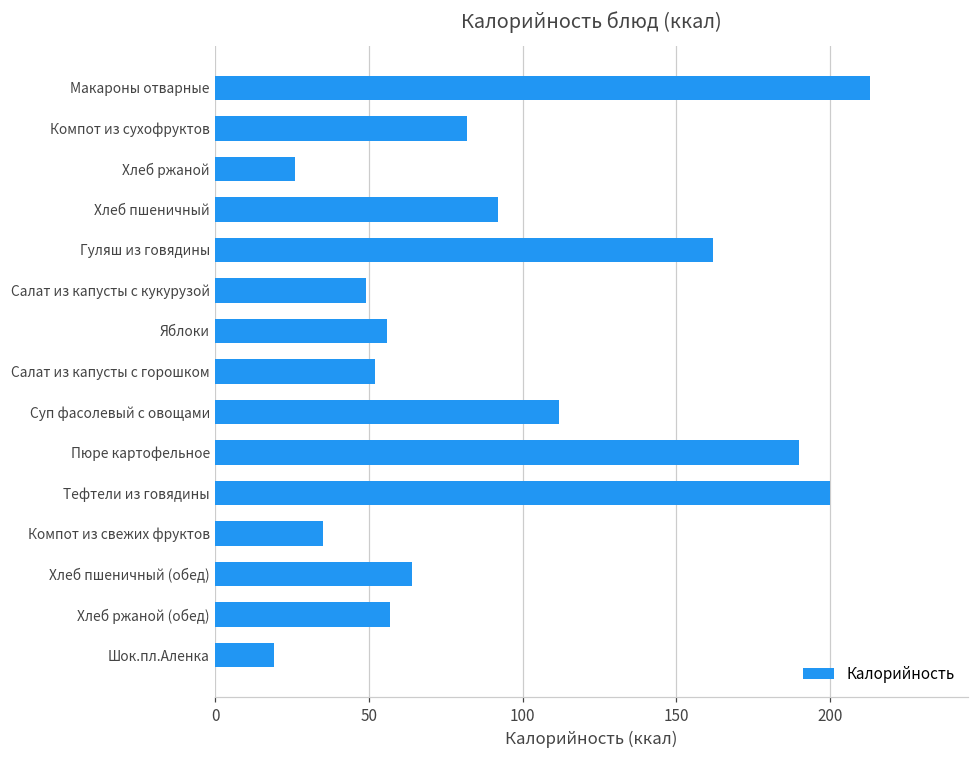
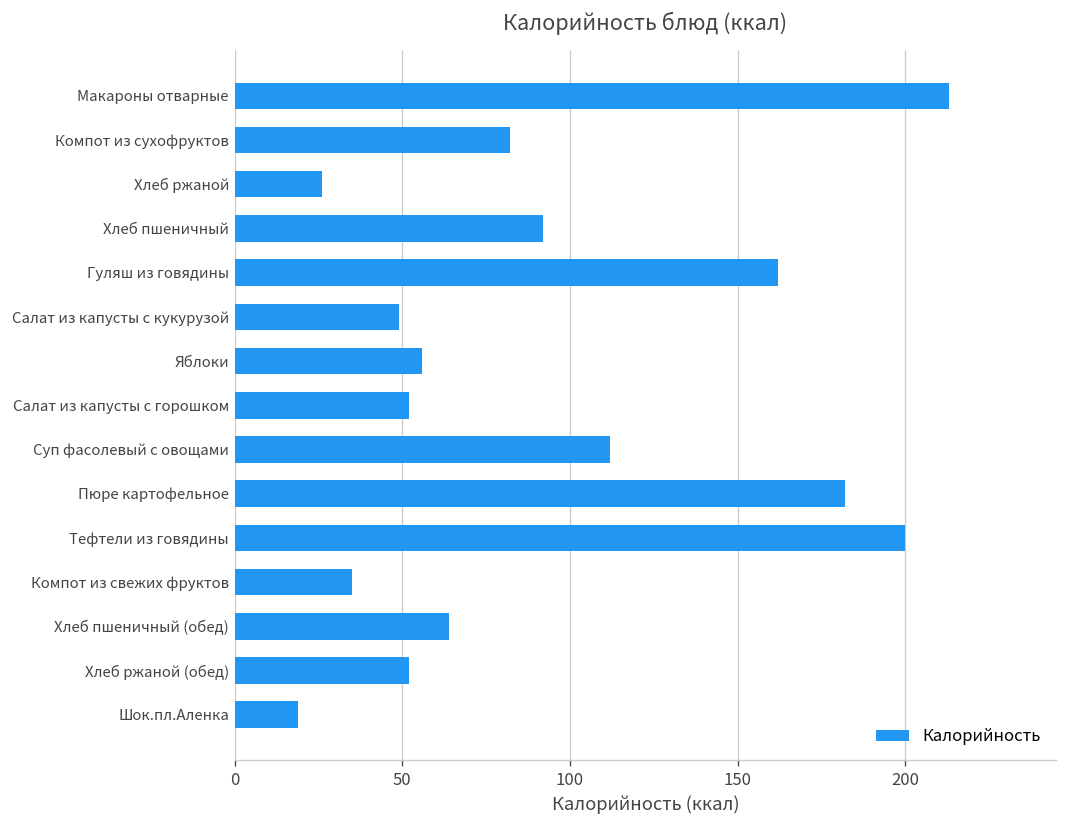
  {
    "Макароны отварные": 213,
    "Компот из сухофруктов": 82,
    "Хлеб ржаной": 26,
    "Хлеб пшеничный": 92,
    "Гуляш из говядины": 162,
    "Салат из капусты с кукурузой": 49,
    "Яблоки": 56,
    "Салат из капусты с горошком": 52,
    "Суп фасолевый с овощами": 112,
-   "Пюре картофельное": 190,
+   "Пюре картофельное": 182,
    "Тефтели из говядины": 200,
    "Компот из свежих фруктов": 35,
    "Хлеб пшеничный (обед)": 64,
-   "Хлеб ржаной (обед)": 57,
+   "Хлеб ржаной (обед)": 52,
    "Шок.пл.Аленка": 19
  }
